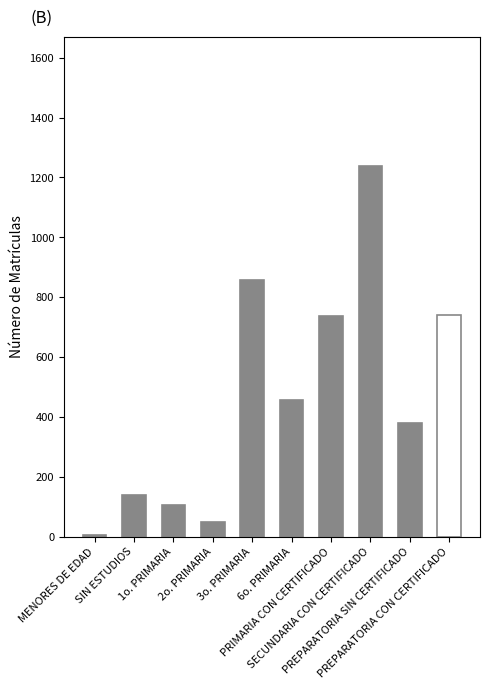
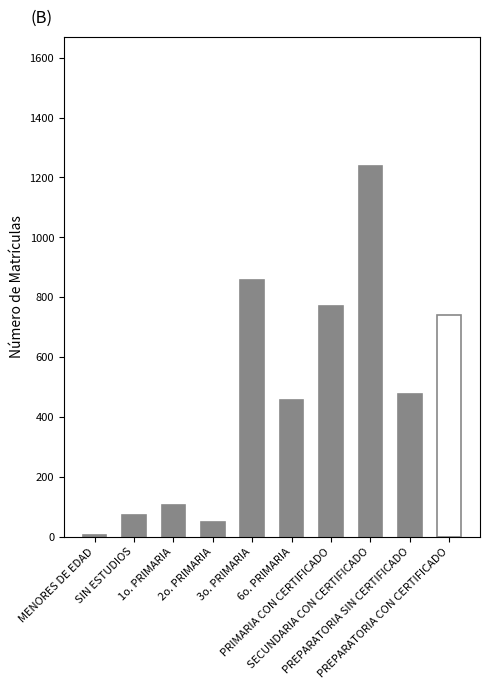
  {
-   "SIN ESTUDIOS": 140,
+   "SIN ESTUDIOS": 70,
    "1o. PRIMARIA": 110,
    "2o. PRIMARIA": 50,
    "3o. PRIMARIA": 860,
    "6o. PRIMARIA": 460,
-   "PRIMARIA CON CERTIFICADO": 740,
+   "PRIMARIA CON CERTIFICADO": 770,
    "SECUNDARIA CON CERTIFICADO": 1240,
-   "PREPARATORIA SIN CERTIFICADO": 380,
+   "PREPARATORIA SIN CERTIFICADO": 480,
    "PREPARATORIA CON CERTIFICADO": 740
  }
